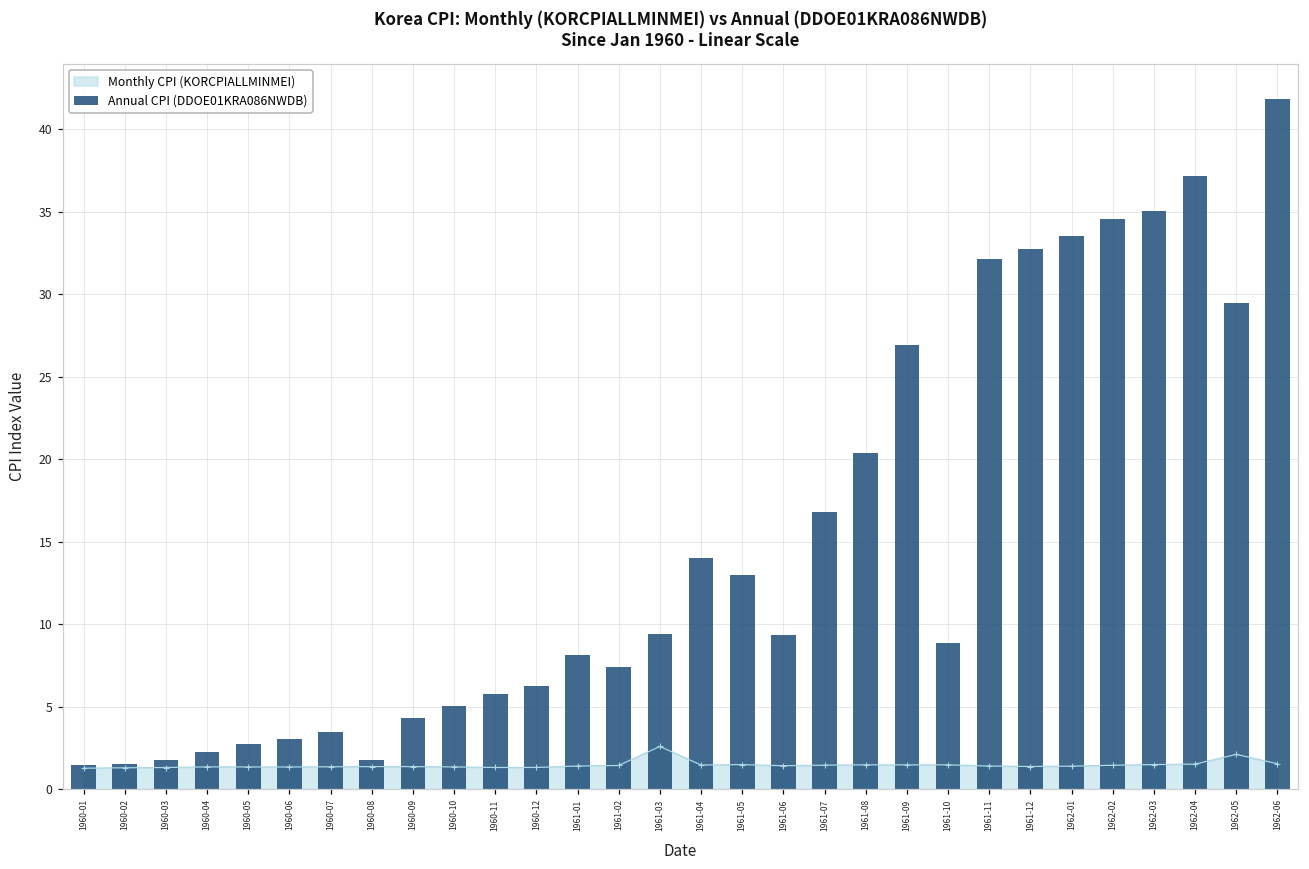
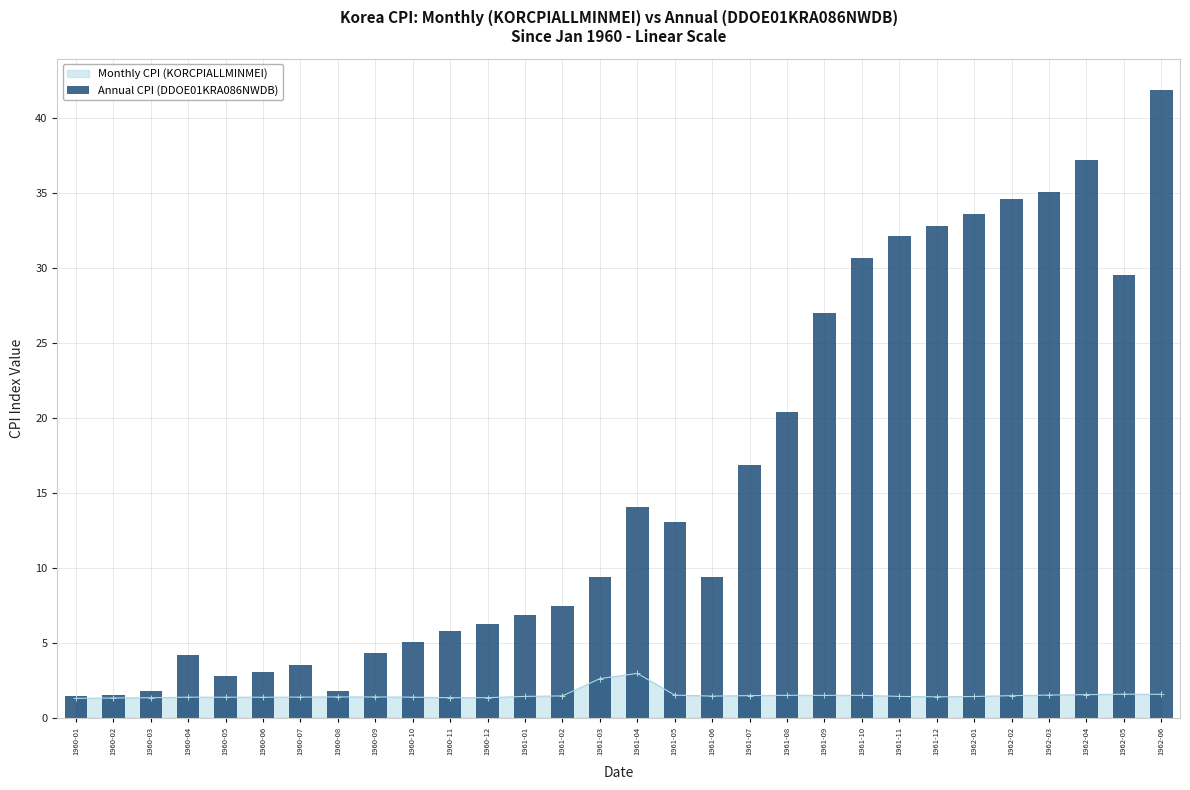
  {
    "Monthly CPI (KORCPIALLMINMEI)": {
      "1960-01": 1.3,
      "1960-02": 1.3,
      "1960-03": 1.3,
      "1960-04": 1.4,
      "1960-05": 1.4,
      "1960-06": 1.4,
      "1960-07": 1.4,
      "1960-08": 1.4,
      "1960-09": 1.4,
      "1960-10": 1.4,
      "1960-11": 1.3,
      "1960-12": 1.3,
      "1961-01": 1.4,
      "1961-02": 1.4,
      "1961-03": 2.6,
-     "1961-04": 1.5,
+     "1961-04": 2.9,
      "1961-05": 1.5,
      "1961-06": 1.4,
      "1961-07": 1.5,
      "1961-08": 1.5,
      "1961-09": 1.5,
      "1961-10": 1.5,
      "1961-11": 1.4,
      "1961-12": 1.4,
      "1962-01": 1.4,
      "1962-02": 1.5,
      "1962-03": 1.5,
      "1962-04": 1.5,
-     "1962-05": 2.1,
+     "1962-05": 1.6,
      "1962-06": 1.6
    },
    "Annual CPI (DDOE01KRA086NWDB)": {
      "1960-01": 1.5,
      "1960-02": 1.5,
      "1960-03": 1.8,
-     "1960-04": 2.3,
+     "1960-04": 4.2,
      "1960-05": 2.8,
      "1960-06": 3.0,
      "1960-07": 3.5,
      "1960-08": 1.8,
      "1960-09": 4.3,
      "1960-10": 5.0,
      "1960-11": 5.8,
      "1960-12": 6.3,
-     "1961-01": 8.1,
+     "1961-01": 6.8,
      "1961-02": 7.4,
      "1961-03": 9.4,
      "1961-04": 14.0,
      "1961-05": 13.0,
      "1961-06": 9.4,
      "1961-07": 16.8,
      "1961-08": 20.4,
      "1961-09": 26.9,
-     "1961-10": 8.9,
+     "1961-10": 30.6,
      "1961-11": 32.1,
      "1961-12": 32.7,
      "1962-01": 33.5,
      "1962-02": 34.6,
      "1962-03": 35.0,
      "1962-04": 37.2,
      "1962-05": 29.5,
      "1962-06": 41.8
    }
  }
